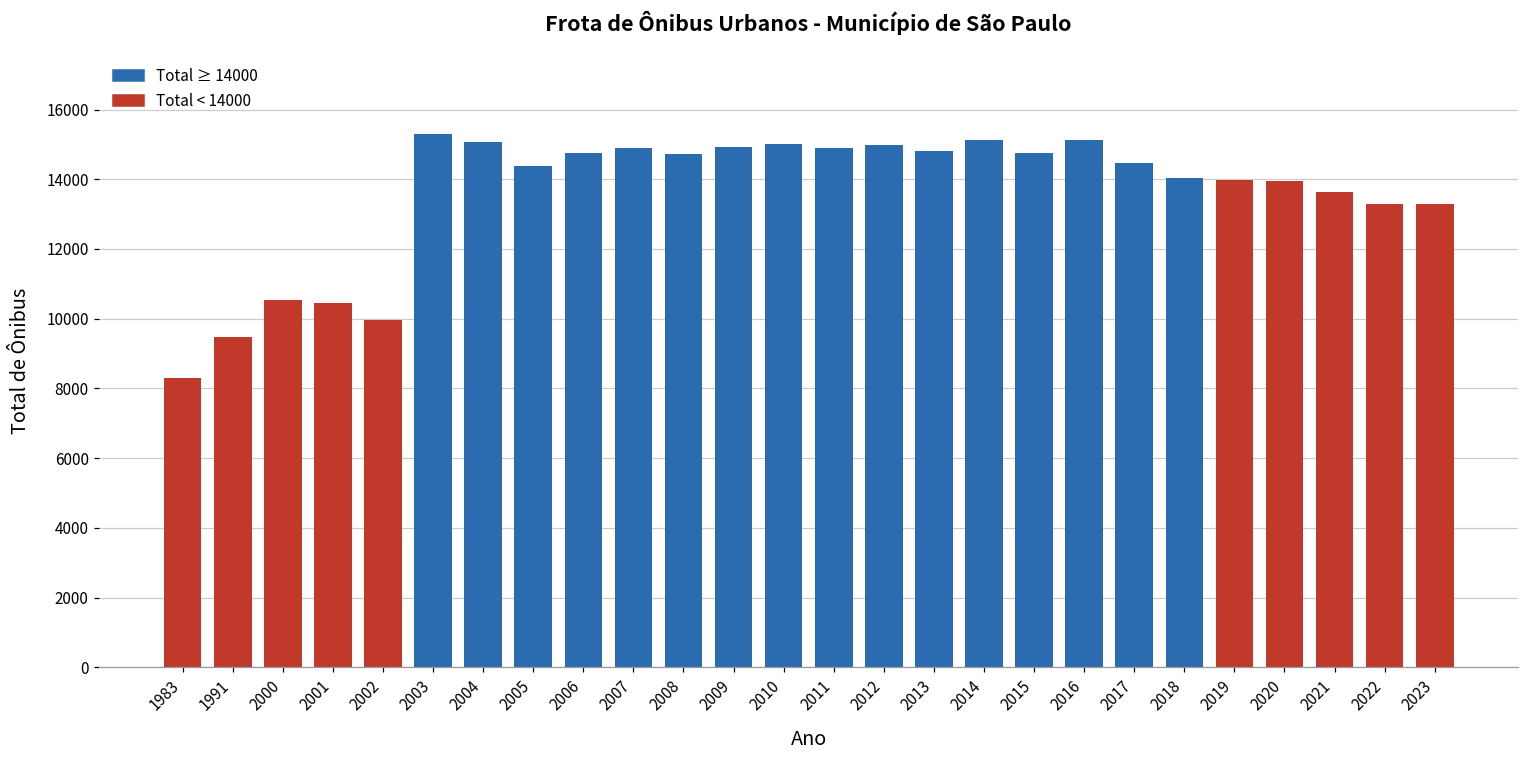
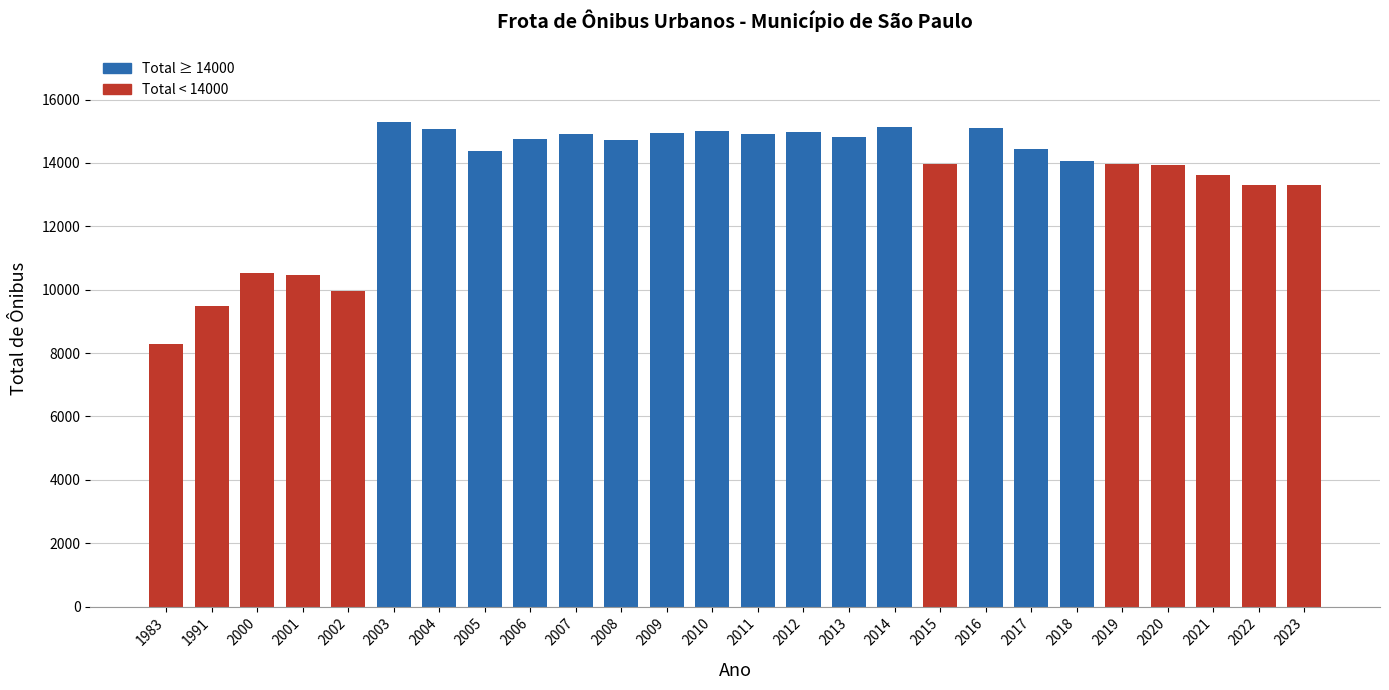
  {
    "1983": 8300,
    "1991": 9500,
    "2000": 10500,
    "2001": 10500,
    "2002": 10000,
    "2003": 15300,
    "2004": 15100,
    "2005": 14400,
    "2006": 14800,
    "2007": 14900,
    "2008": 14700,
    "2009": 14900,
    "2010": 15000,
    "2011": 14900,
    "2012": 15000,
    "2013": 14800,
    "2014": 15100,
-   "2015": 14800,
+   "2015": 14000,
    "2016": 15100,
    "2017": 14500,
    "2018": 14000,
    "2019": 14000,
    "2020": 13900,
    "2021": 13600,
    "2022": 13300,
    "2023": 13300
  }
